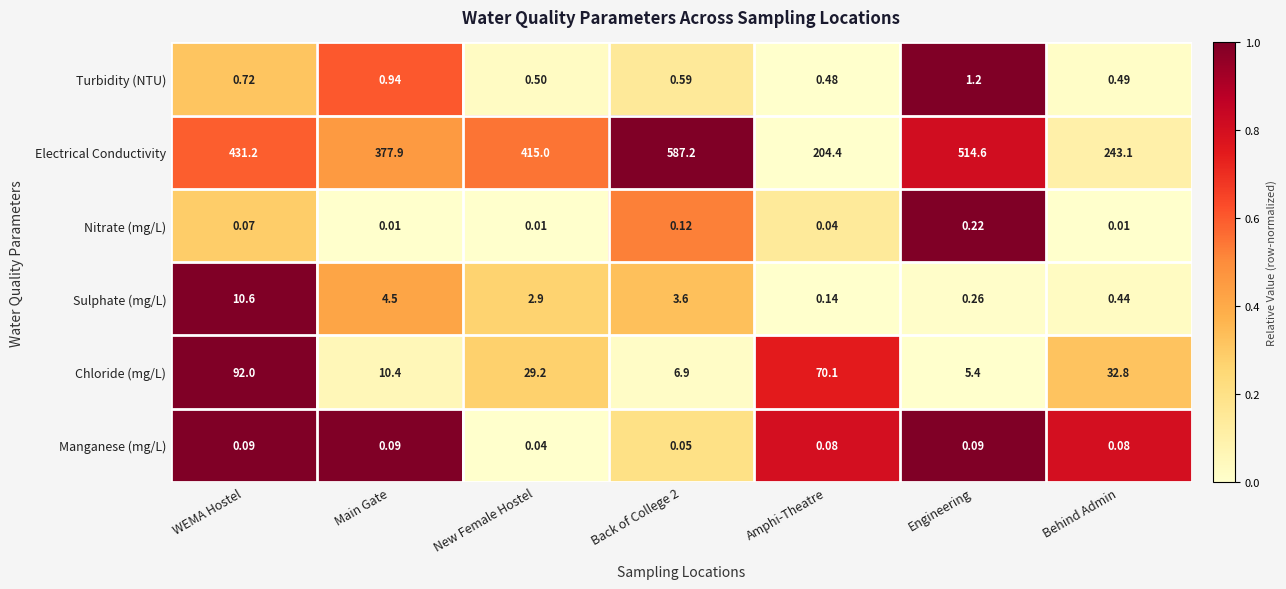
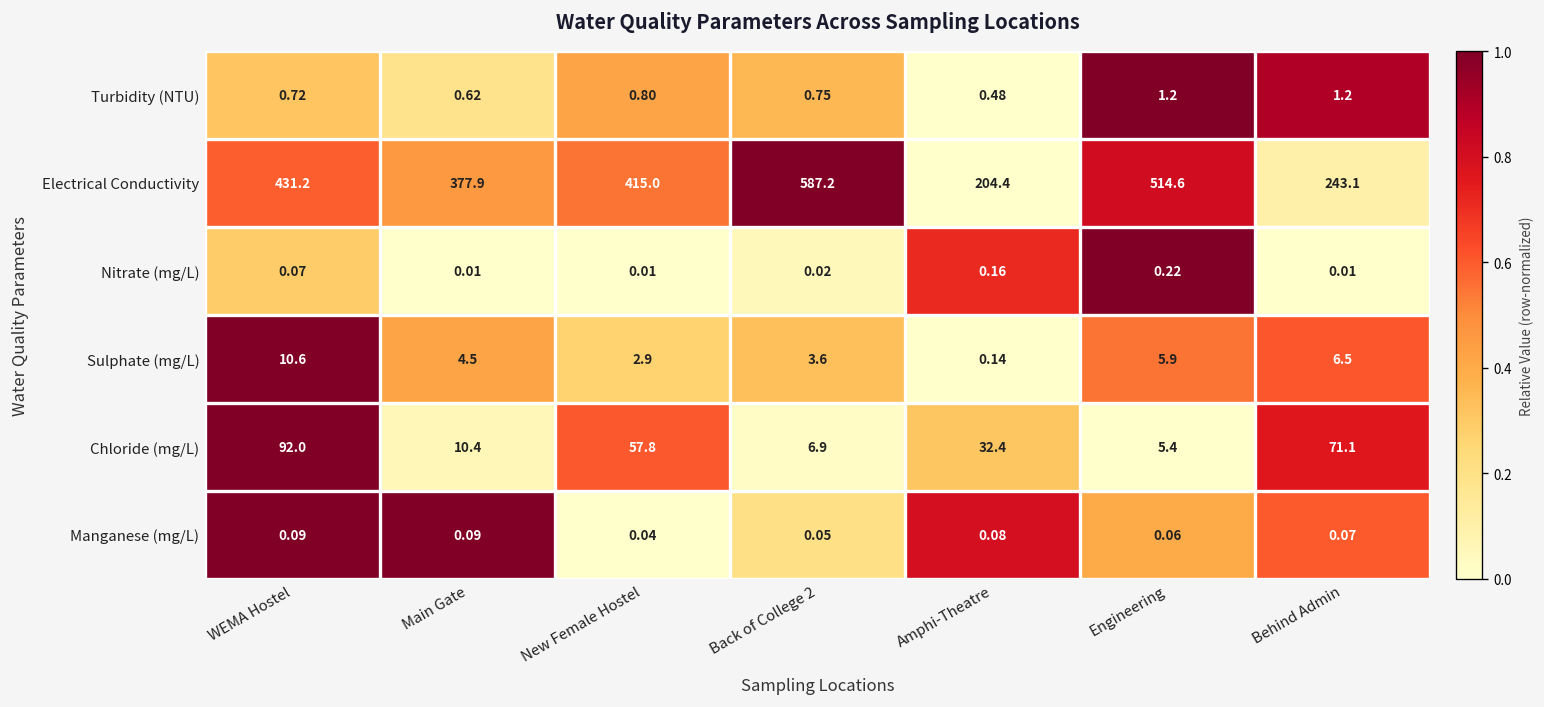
  {
    "Turbidity (NTU)": {
      "WEMA Hostel": 0.72,
-     "Main Gate": 0.94,
-     "New Female Hostel": 0.50,
-     "Back of College 2": 0.59,
+     "Main Gate": 0.62,
+     "New Female Hostel": 0.80,
+     "Back of College 2": 0.75,
      "Amphi-Theatre": 0.48,
      "Engineering": 1.2,
-     "Behind Admin": 0.49
+     "Behind Admin": 1.2
    },
    "Electrical Conductivity": {
      "WEMA Hostel": 431.2,
      "Main Gate": 377.9,
      "New Female Hostel": 415.0,
      "Back of College 2": 587.2,
      "Amphi-Theatre": 204.4,
      "Engineering": 514.6,
      "Behind Admin": 243.1
    },
    "Nitrate (mg/L)": {
      "WEMA Hostel": 0.07,
      "Main Gate": 0.01,
      "New Female Hostel": 0.01,
-     "Back of College 2": 0.12,
-     "Amphi-Theatre": 0.04,
+     "Back of College 2": 0.02,
+     "Amphi-Theatre": 0.16,
      "Engineering": 0.22,
      "Behind Admin": 0.01
    },
    "Sulphate (mg/L)": {
      "WEMA Hostel": 10.6,
      "Main Gate": 4.5,
      "New Female Hostel": 2.9,
      "Back of College 2": 3.6,
      "Amphi-Theatre": 0.14,
-     "Engineering": 0.26,
-     "Behind Admin": 0.44
+     "Engineering": 5.9,
+     "Behind Admin": 6.5
    },
    "Chloride (mg/L)": {
      "WEMA Hostel": 92.0,
      "Main Gate": 10.4,
-     "New Female Hostel": 29.2,
+     "New Female Hostel": 57.8,
      "Back of College 2": 6.9,
-     "Amphi-Theatre": 70.1,
+     "Amphi-Theatre": 32.4,
      "Engineering": 5.4,
-     "Behind Admin": 32.8
+     "Behind Admin": 71.1
    },
    "Manganese (mg/L)": {
      "WEMA Hostel": 0.09,
      "Main Gate": 0.09,
      "New Female Hostel": 0.04,
      "Back of College 2": 0.05,
      "Amphi-Theatre": 0.08,
-     "Engineering": 0.09,
-     "Behind Admin": 0.08
+     "Engineering": 0.06,
+     "Behind Admin": 0.07
    }
  }
